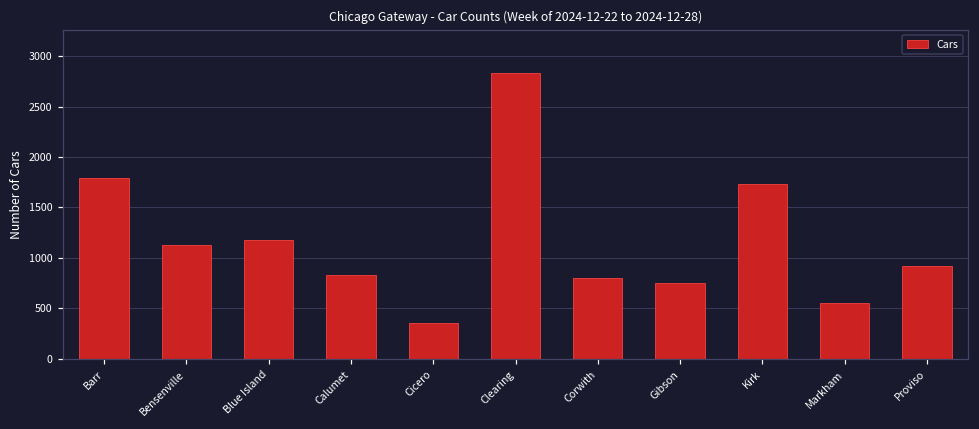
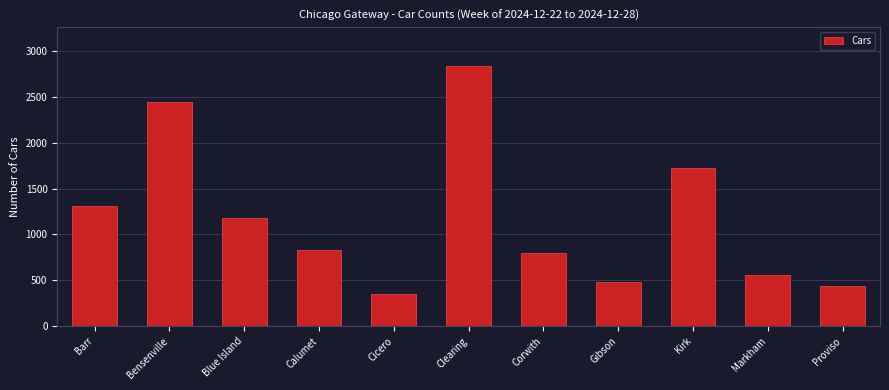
  {
-   "Barr": 1800,
-   "Bensenville": 1100,
+   "Barr": 1300,
+   "Bensenville": 2400,
    "Blue Island": 1200,
    "Calumet": 800,
    "Cicero": 400,
    "Clearing": 2800,
    "Corwith": 800,
-   "Gibson": 800,
+   "Gibson": 500,
    "Kirk": 1700,
    "Markham": 600,
-   "Proviso": 900
+   "Proviso": 400
  }
